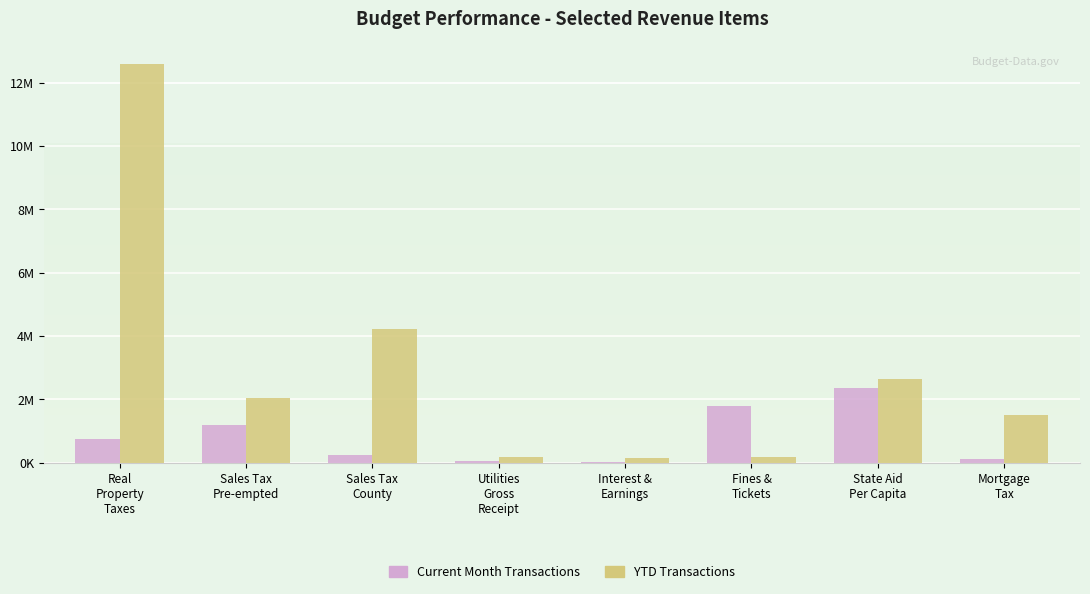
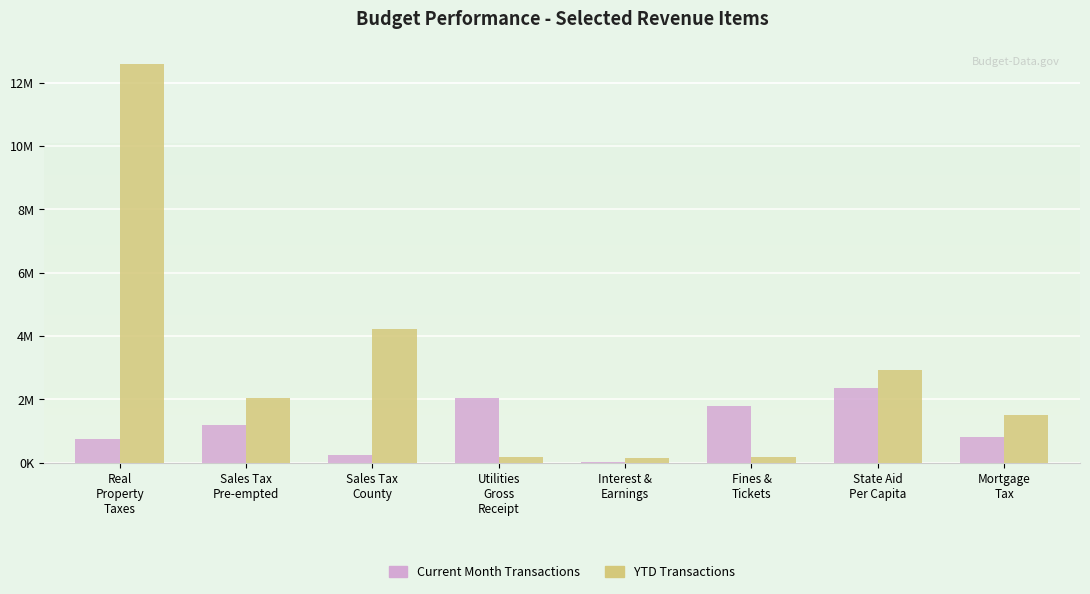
  {
    "Current Month Transactions": {
      "Real Property Taxes": 800000,
      "Sales Tax Pre-empted": 1200000,
      "Sales Tax County": 200000,
-     "Utilities Gross Receipt": 0,
+     "Utilities Gross Receipt": 2000000,
      "Fines & Tickets": 1800000,
      "State Aid Per Capita": 2400000,
-     "Mortgage Tax": 100000
+     "Mortgage Tax": 800000
    },
    "YTD Transactions": {
      "Real Property Taxes": 12600000,
      "Sales Tax Pre-empted": 2000000,
      "Sales Tax County": 4200000,
      "Utilities Gross Receipt": 200000,
      "Interest & Earnings": 200000,
      "Fines & Tickets": 200000,
-     "State Aid Per Capita": 2700000,
+     "State Aid Per Capita": 2900000,
      "Mortgage Tax": 1500000
    }
  }
